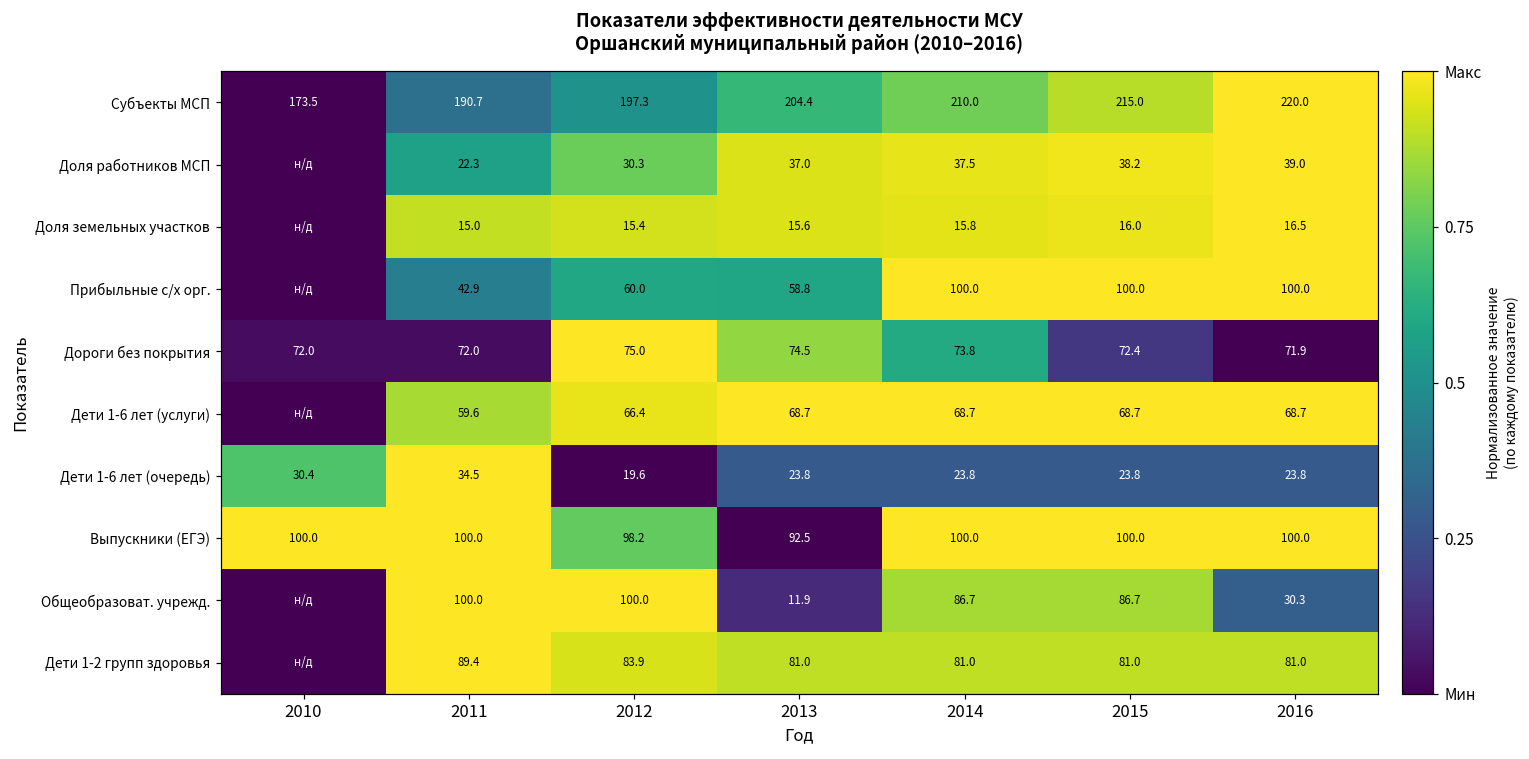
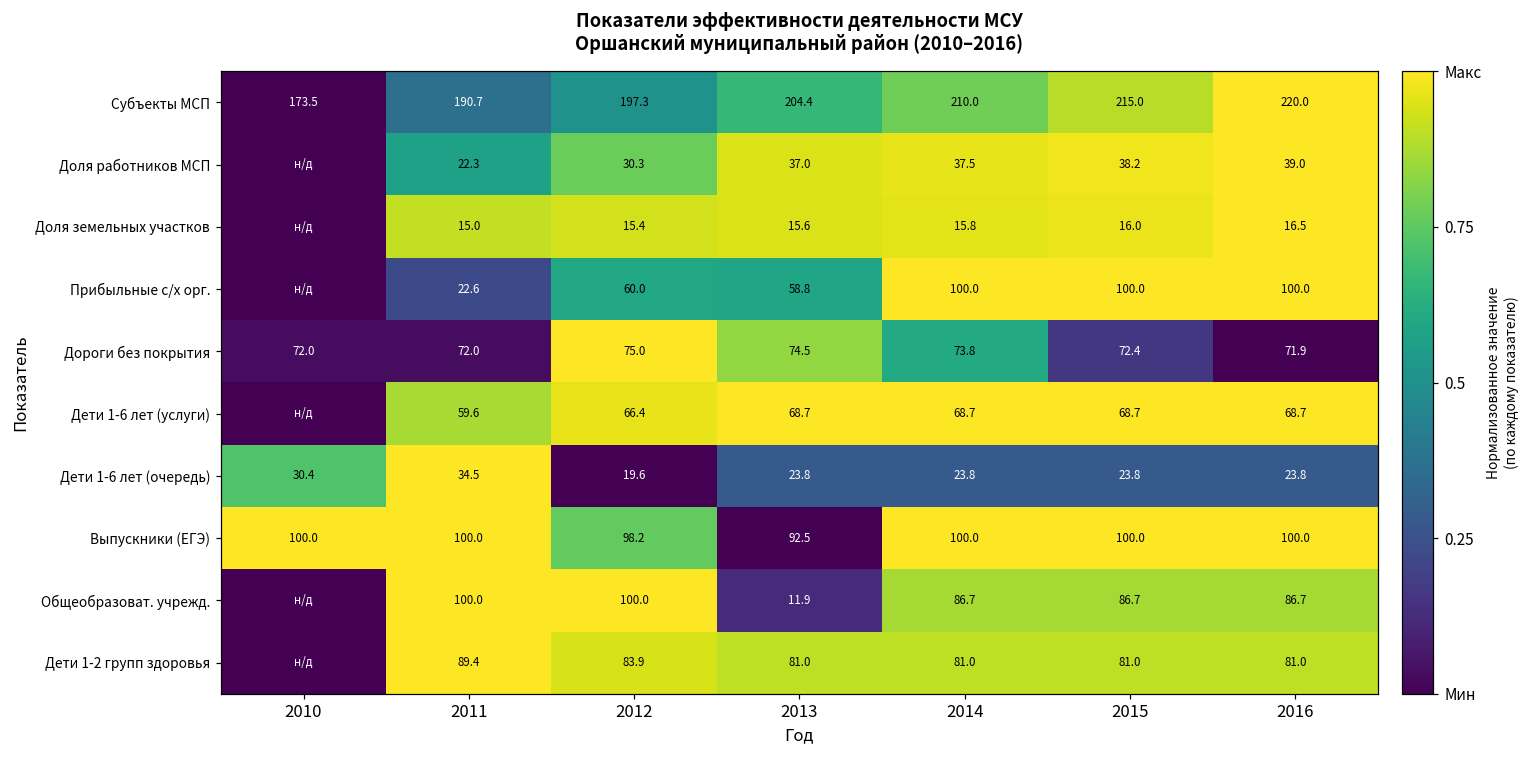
  {
    "Субъекты МСП": {
      "2010": 173.5,
      "2011": 190.7,
      "2012": 197.3,
      "2013": 204.4,
      "2014": 210.0,
      "2015": 215.0,
      "2016": 220.0
    },
    "Доля работников МСП": {
      "2011": 22.3,
      "2012": 30.3,
      "2013": 37.0,
      "2014": 37.5,
      "2015": 38.2,
      "2016": 39.0
    },
    "Доля земельных участков": {
      "2011": 15.0,
      "2012": 15.4,
      "2013": 15.6,
      "2014": 15.8,
      "2015": 16.0,
      "2016": 16.5
    },
    "Прибыльные с/х орг.": {
-     "2011": 42.9,
+     "2011": 22.6,
      "2012": 60.0,
      "2013": 58.8,
      "2014": 100.0,
      "2015": 100.0,
      "2016": 100.0
    },
    "Дороги без покрытия": {
      "2010": 72.0,
      "2011": 72.0,
      "2012": 75.0,
      "2013": 74.5,
      "2014": 73.8,
      "2015": 72.4,
      "2016": 71.9
    },
    "Дети 1-6 лет (услуги)": {
      "2011": 59.6,
      "2012": 66.4,
      "2013": 68.7,
      "2014": 68.7,
      "2015": 68.7,
      "2016": 68.7
    },
    "Дети 1-6 лет (очередь)": {
      "2010": 30.4,
      "2011": 34.5,
      "2012": 19.6,
      "2013": 23.8,
      "2014": 23.8,
      "2015": 23.8,
      "2016": 23.8
    },
    "Выпускники (ЕГЭ)": {
      "2010": 100.0,
      "2011": 100.0,
      "2012": 98.2,
      "2013": 92.5,
      "2014": 100.0,
      "2015": 100.0,
      "2016": 100.0
    },
    "Общеобразоват. учрежд.": {
      "2011": 100.0,
      "2012": 100.0,
      "2013": 11.9,
      "2014": 86.7,
      "2015": 86.7,
-     "2016": 30.3
+     "2016": 86.7
    },
    "Дети 1-2 групп здоровья": {
      "2011": 89.4,
      "2012": 83.9,
      "2013": 81.0,
      "2014": 81.0,
      "2015": 81.0,
      "2016": 81.0
    }
  }
